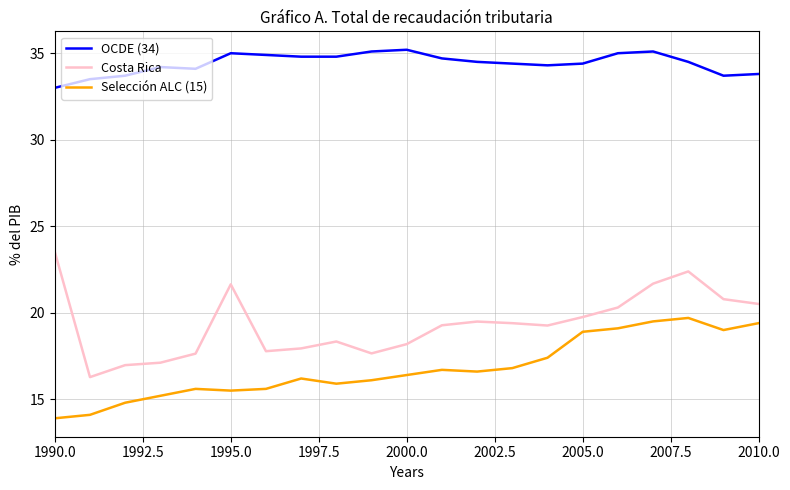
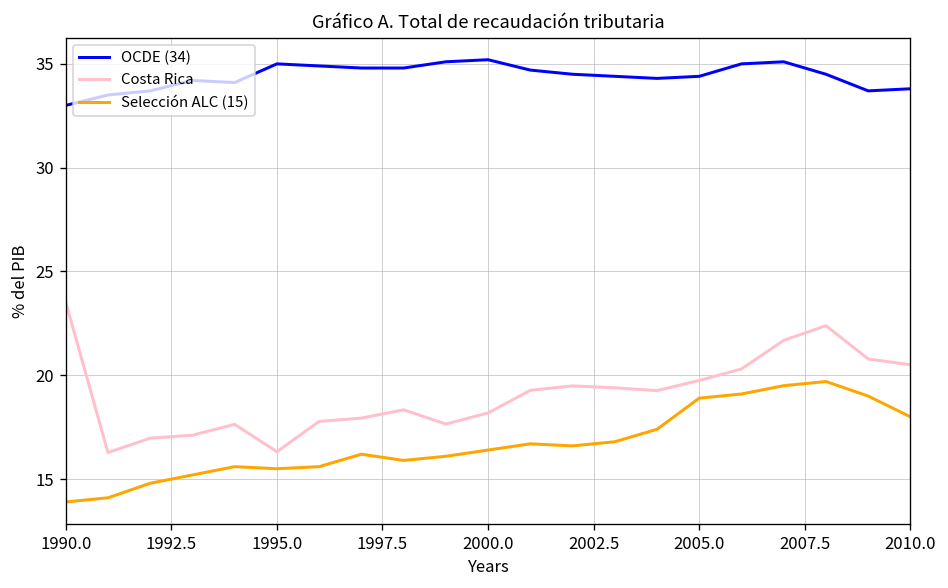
  {
    "OCDE (34)": {
      "1990.0": 33.0,
      "1995.0": 35.0,
      "2000.0": 35.2,
      "2005.0": 34.4,
      "2010.0": 33.8
    },
    "Costa Rica": {
      "1990.0": 23.5,
-     "1995.0": 21.6,
+     "1995.0": 16.3,
      "2000.0": 18.2,
      "2005.0": 19.8,
      "2010.0": 20.5
    },
    "Selección ALC (15)": {
      "1990.0": 13.9,
      "1995.0": 15.5,
      "2000.0": 16.4,
      "2005.0": 18.9,
-     "2010.0": 19.4
+     "2010.0": 18.0
    }
  }
